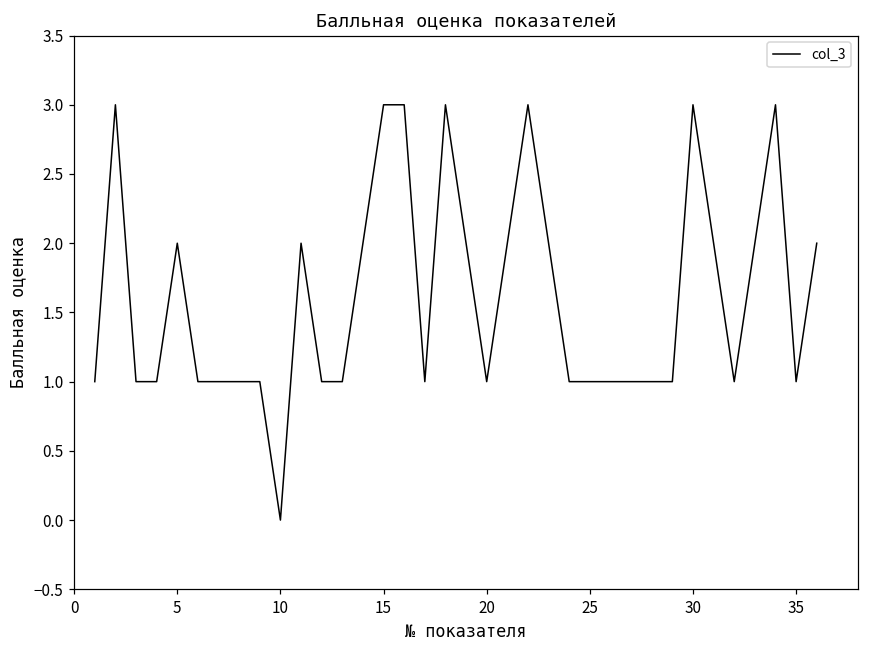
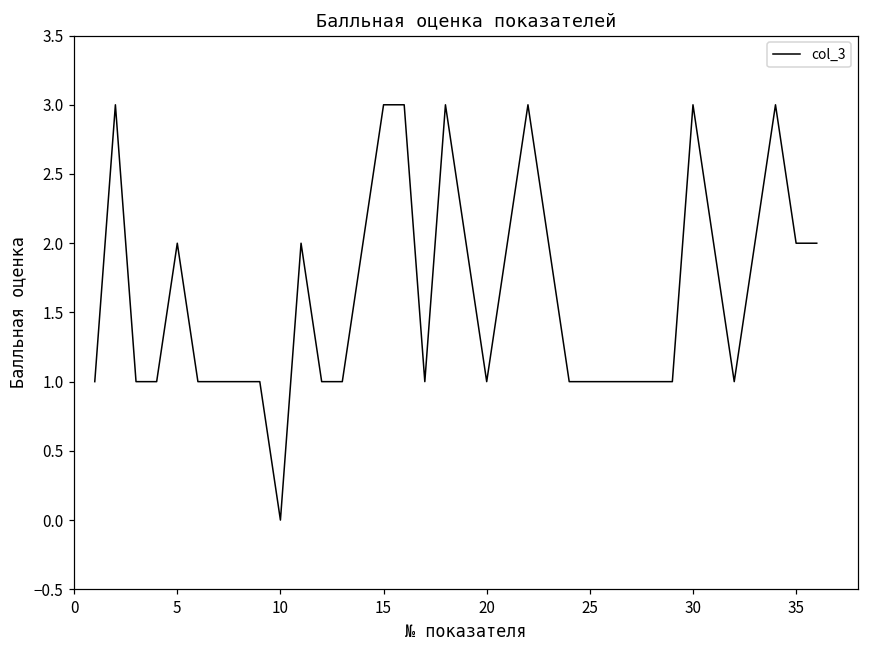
  {
    "5": 2,
    "10": 0,
    "15": 3,
    "20": 1,
    "25": 1,
    "30": 3,
-   "35": 1
+   "35": 2
  }
